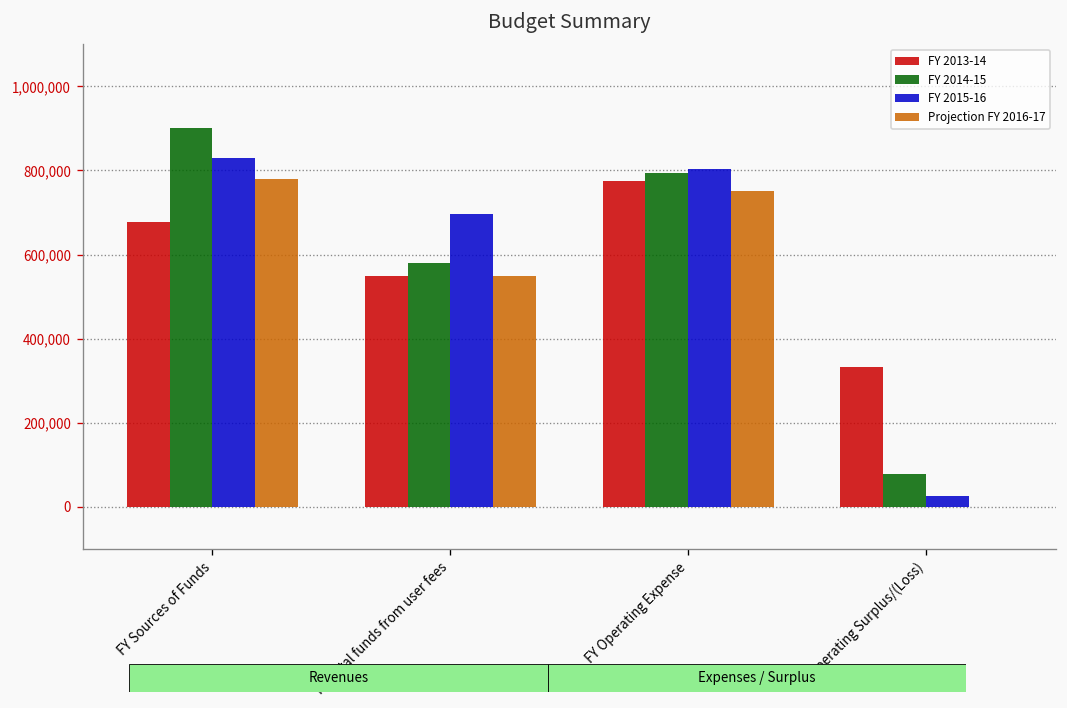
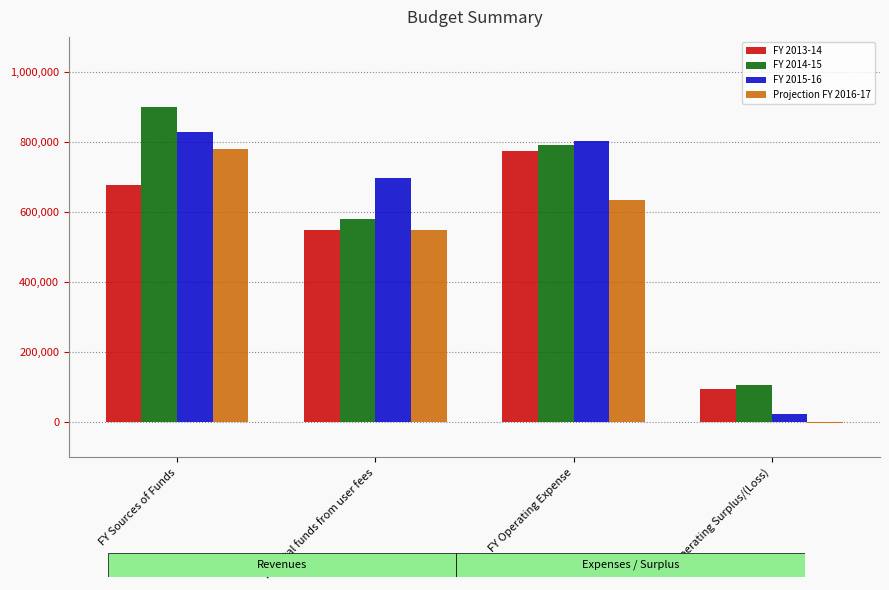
  {
    "FY 2013-14": {
      "FY Sources of Funds": "680,000",
      "FY Total funds from user fees": "550,000",
      "FY Operating Expense": "770,000",
-     "FY Operating Surplus/(Loss)": "330,000"
+     "FY Operating Surplus/(Loss)": "100,000"
    },
    "FY 2014-15": {
      "FY Sources of Funds": "900,000",
      "FY Total funds from user fees": "580,000",
      "FY Operating Expense": "790,000",
-     "FY Operating Surplus/(Loss)": "80,000"
+     "FY Operating Surplus/(Loss)": "110,000"
    },
    "FY 2015-16": {
      "FY Sources of Funds": "830,000",
      "FY Total funds from user fees": "700,000",
      "FY Operating Expense": "800,000",
      "FY Operating Surplus/(Loss)": "20,000"
    },
    "Projection FY 2016-17": {
      "FY Sources of Funds": "780,000",
      "FY Total funds from user fees": "550,000",
-     "FY Operating Expense": "750,000"
+     "FY Operating Expense": "630,000"
    }
  }
